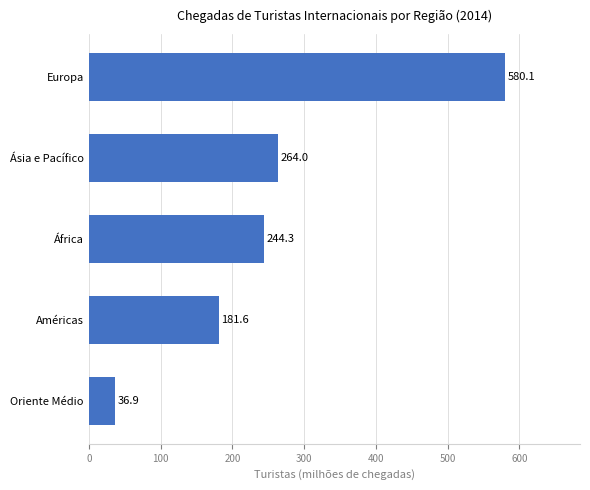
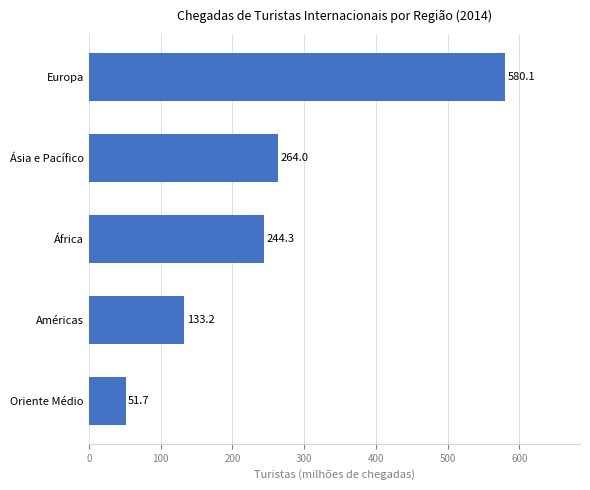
  {
    "Europa": 580.1,
    "Ásia e Pacífico": 264.0,
    "África": 244.3,
-   "Américas": 181.6,
-   "Oriente Médio": 36.9
+   "Américas": 133.2,
+   "Oriente Médio": 51.7
  }
